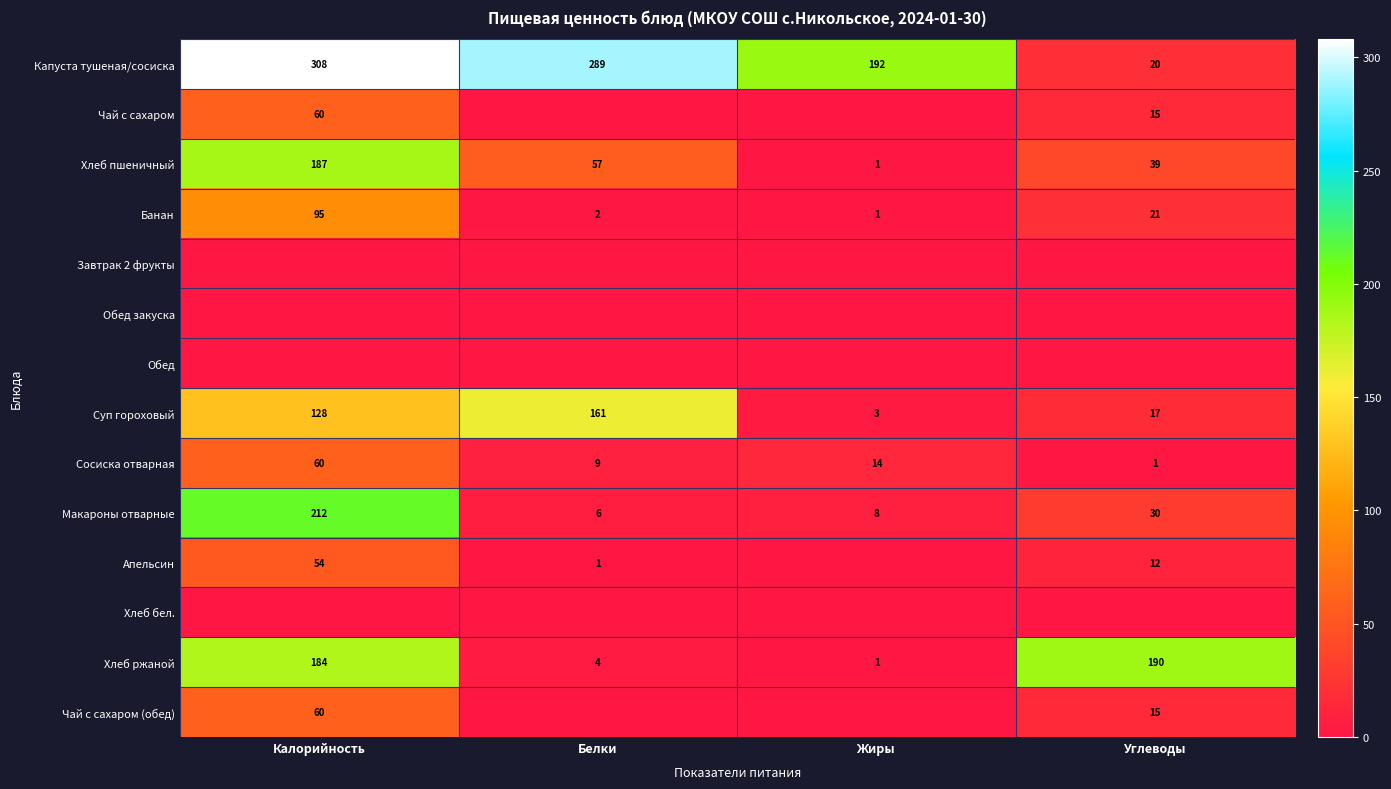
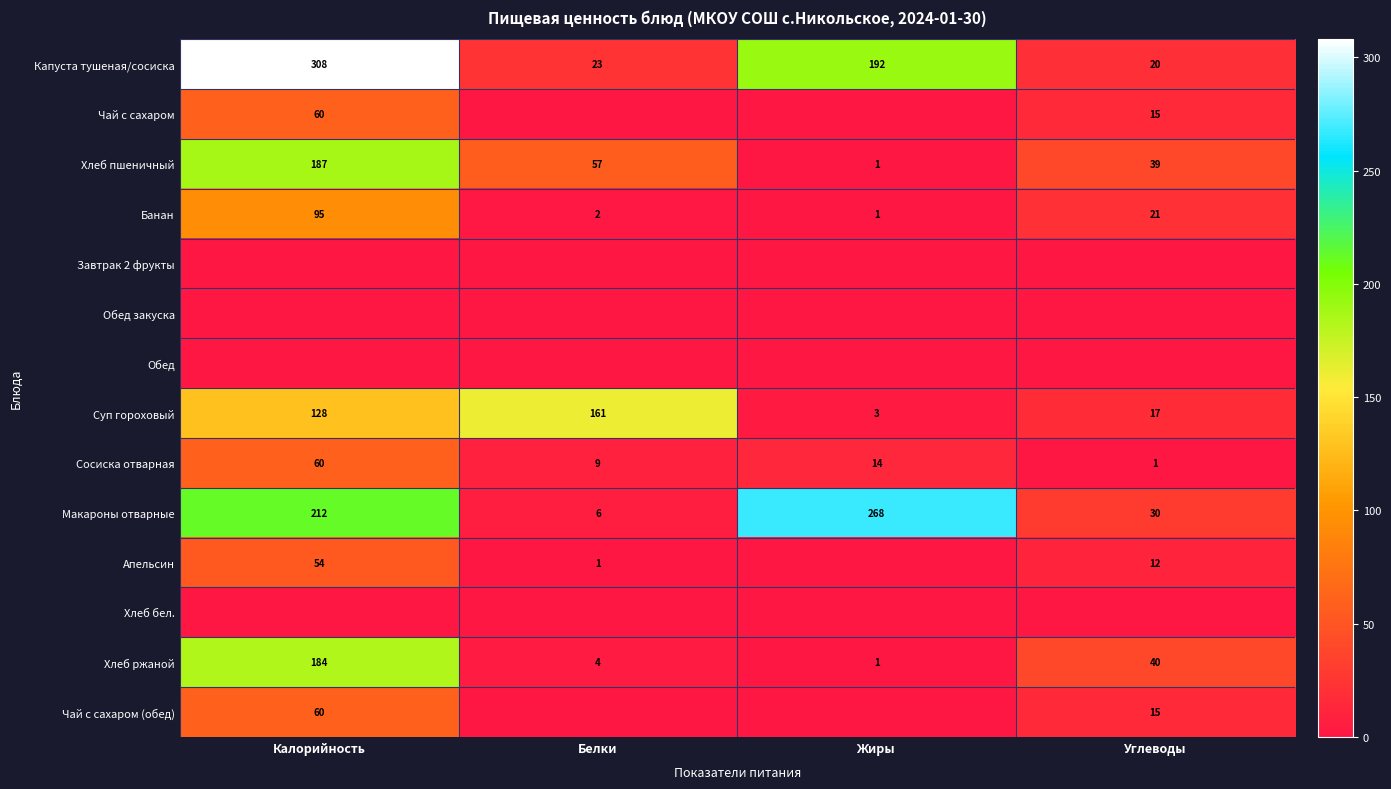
  {
    "Капуста тушеная/сосиска": {
      "Калорийность": 308,
-     "Белки": 289,
+     "Белки": 23,
      "Жиры": 192,
      "Углеводы": 20
    },
    "Чай с сахаром": {
      "Калорийность": 60,
      "Углеводы": 15
    },
    "Хлеб пшеничный": {
      "Калорийность": 187,
      "Белки": 57,
      "Жиры": 1,
      "Углеводы": 39
    },
    "Банан": {
      "Калорийность": 95,
      "Белки": 2,
      "Жиры": 1,
      "Углеводы": 21
    },
    "Суп гороховый": {
      "Калорийность": 128,
      "Белки": 161,
      "Жиры": 3,
      "Углеводы": 17
    },
    "Сосиска отварная": {
      "Калорийность": 60,
      "Белки": 9,
      "Жиры": 14,
      "Углеводы": 1
    },
    "Макароны отварные": {
      "Калорийность": 212,
      "Белки": 6,
-     "Жиры": 8,
+     "Жиры": 268,
      "Углеводы": 30
    },
    "Апельсин": {
      "Калорийность": 54,
      "Белки": 1,
      "Углеводы": 12
    },
    "Хлеб ржаной": {
      "Калорийность": 184,
      "Белки": 4,
      "Жиры": 1,
-     "Углеводы": 190
+     "Углеводы": 40
    },
    "Чай с сахаром (обед)": {
      "Калорийность": 60,
      "Углеводы": 15
    }
  }
